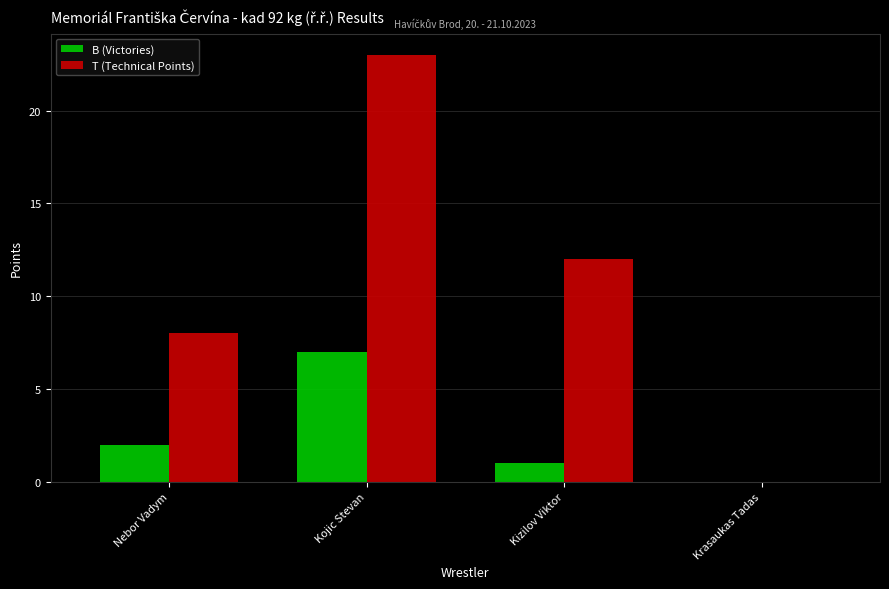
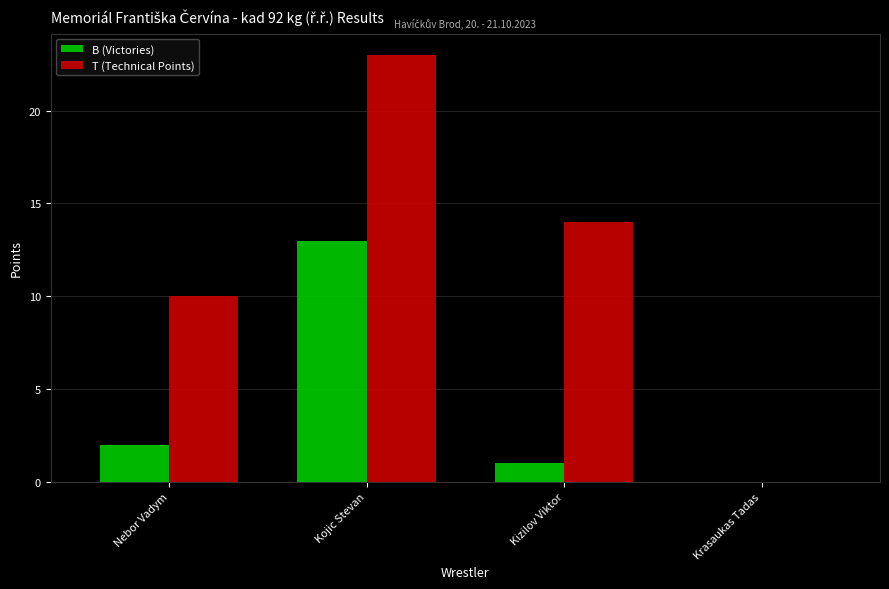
  {
    "B (Victories)": {
      "Nebor Vadym": 2,
-     "Kojic Stevan": 7,
+     "Kojic Stevan": 13,
      "Kizilov Viktor": 1,
      "Krasaukas Tadas": 0
    },
    "T (Technical Points)": {
-     "Nebor Vadym": 8,
+     "Nebor Vadym": 10,
      "Kojic Stevan": 23,
-     "Kizilov Viktor": 12,
+     "Kizilov Viktor": 14,
      "Krasaukas Tadas": 0
    }
  }
